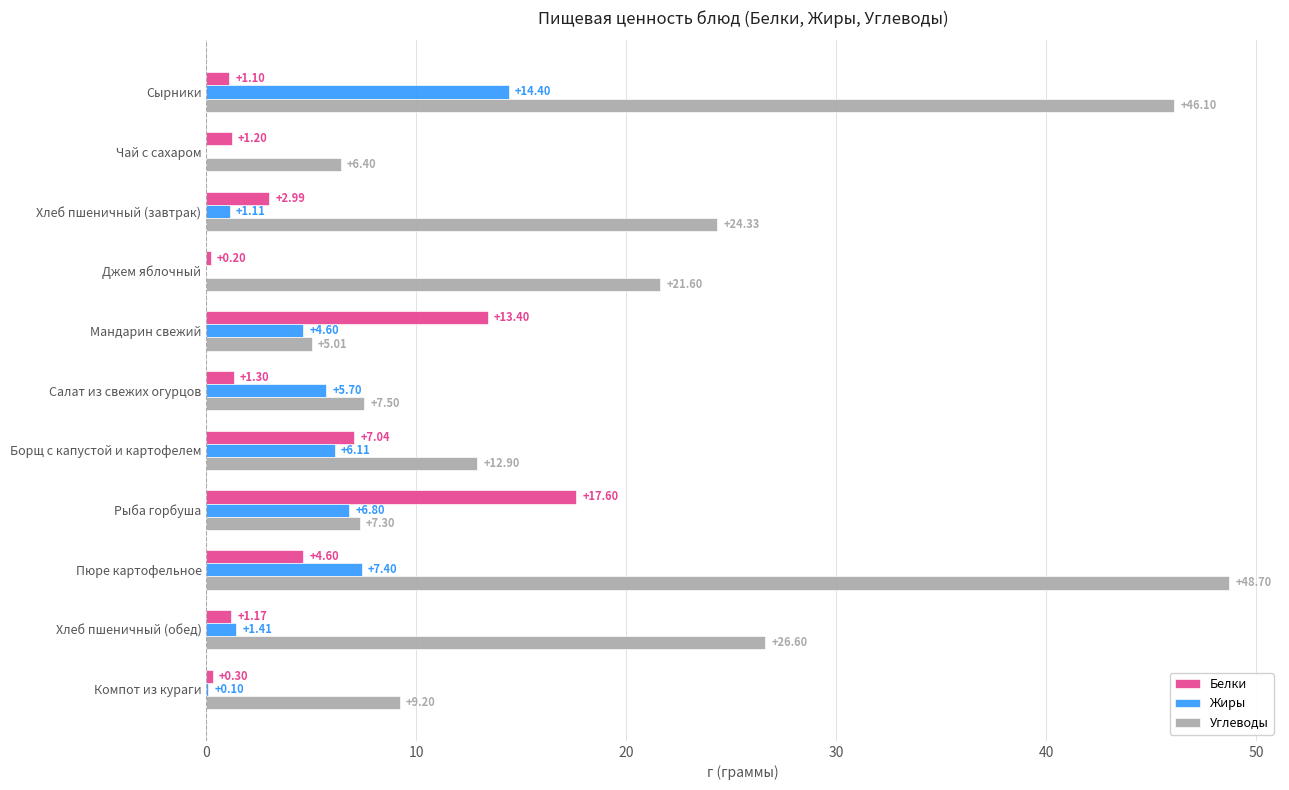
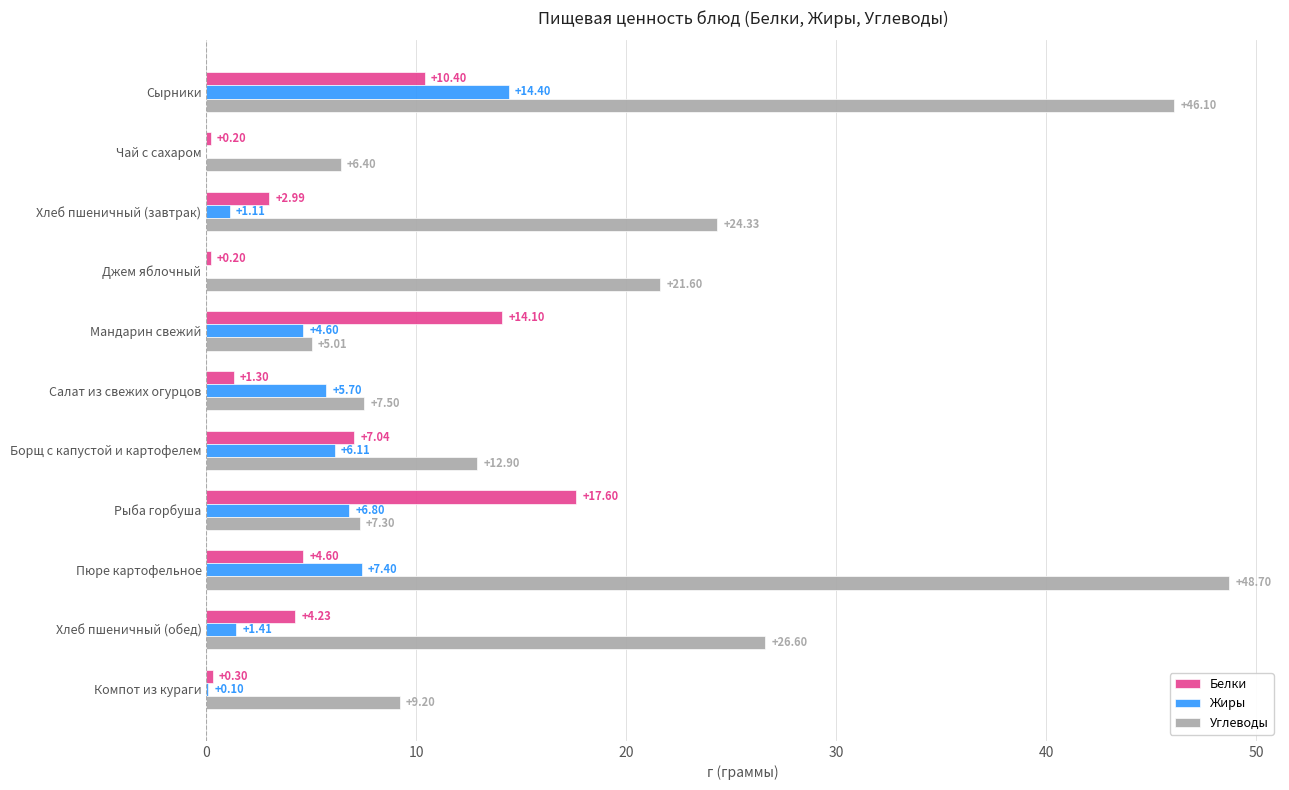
  {
    "Белки": {
-     "Сырники": "+1.10",
-     "Чай с сахаром": "+1.20",
+     "Сырники": "+10.40",
+     "Чай с сахаром": "+0.20",
      "Хлеб пшеничный (завтрак)": "+2.99",
      "Джем яблочный": "+0.20",
-     "Мандарин свежий": "+13.40",
+     "Мандарин свежий": "+14.10",
      "Салат из свежих огурцов": "+1.30",
      "Борщ с капустой и картофелем": "+7.04",
      "Рыба горбуша": "+17.60",
      "Пюре картофельное": "+4.60",
-     "Хлеб пшеничный (обед)": "+1.17",
+     "Хлеб пшеничный (обед)": "+4.23",
      "Компот из кураги": "+0.30"
    },
    "Жиры": {
      "Сырники": "+14.40",
      "Хлеб пшеничный (завтрак)": "+1.11",
      "Мандарин свежий": "+4.60",
      "Салат из свежих огурцов": "+5.70",
      "Борщ с капустой и картофелем": "+6.11",
      "Рыба горбуша": "+6.80",
      "Пюре картофельное": "+7.40",
      "Хлеб пшеничный (обед)": "+1.41",
      "Компот из кураги": "+0.10"
    },
    "Углеводы": {
      "Сырники": "+46.10",
      "Чай с сахаром": "+6.40",
      "Хлеб пшеничный (завтрак)": "+24.33",
      "Джем яблочный": "+21.60",
      "Мандарин свежий": "+5.01",
      "Салат из свежих огурцов": "+7.50",
      "Борщ с капустой и картофелем": "+12.90",
      "Рыба горбуша": "+7.30",
      "Пюре картофельное": "+48.70",
      "Хлеб пшеничный (обед)": "+26.60",
      "Компот из кураги": "+9.20"
    }
  }
